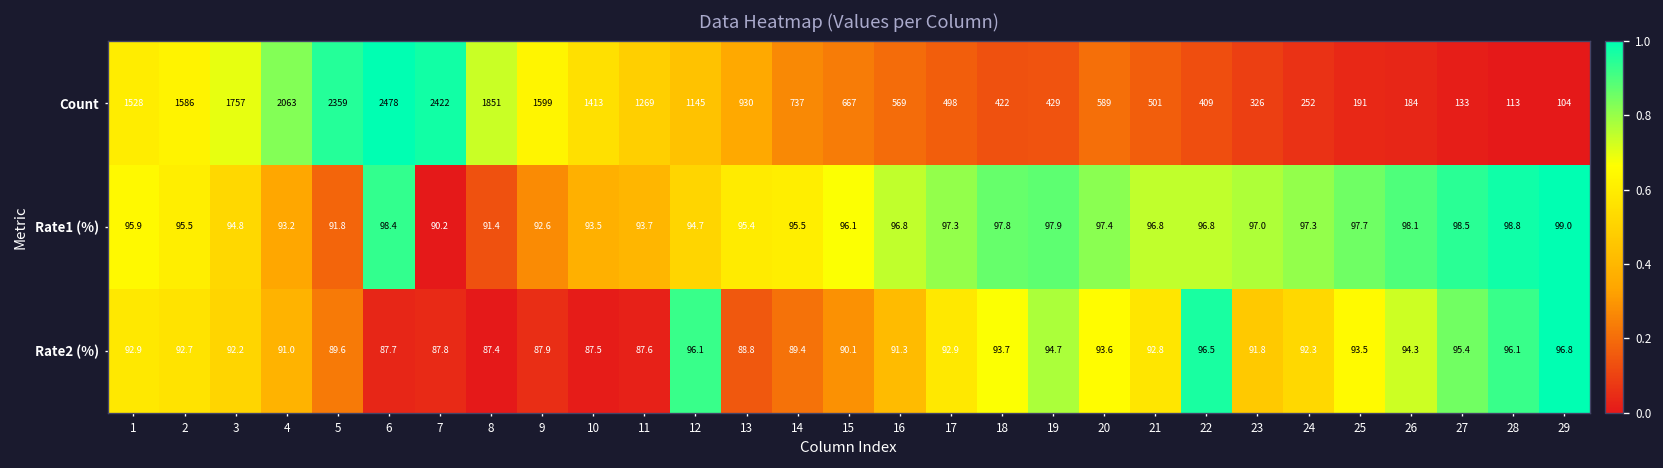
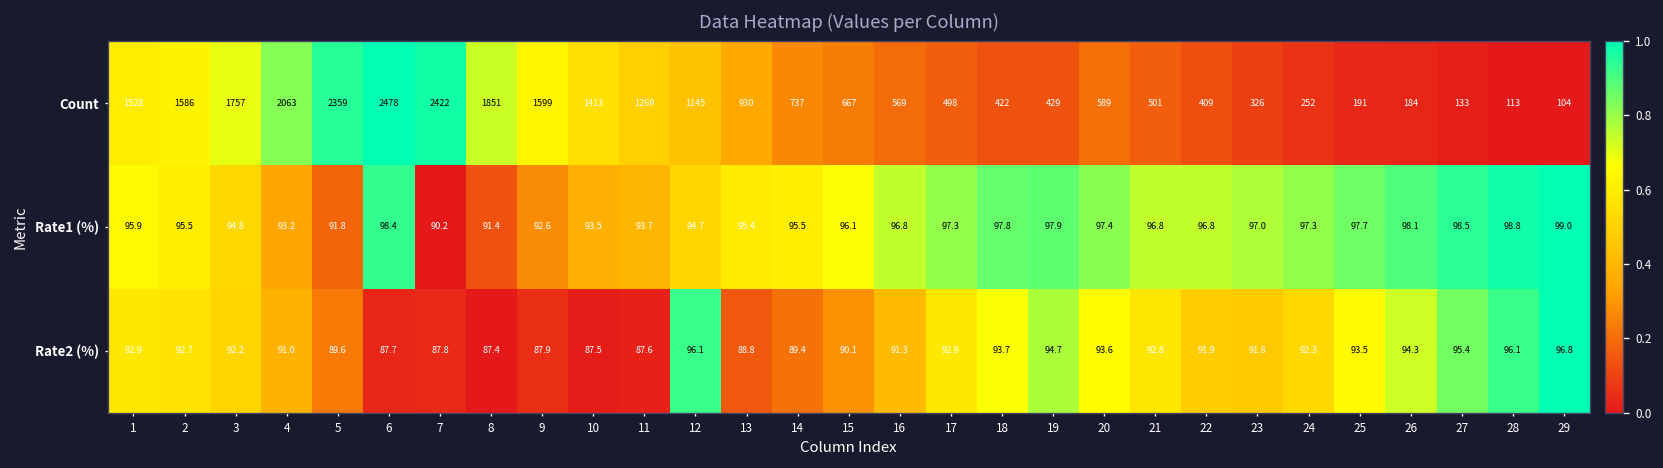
  {
    "Count": {
      "1": 1528,
      "2": 1586,
      "3": 1757,
      "4": 2063,
      "5": 2359,
      "6": 2478,
      "7": 2422,
      "8": 1851,
      "9": 1599,
      "10": 1413,
      "11": 1269,
      "12": 1145,
      "13": 930,
      "14": 737,
      "15": 667,
      "16": 569,
      "17": 498,
      "18": 422,
      "19": 429,
      "20": 589,
      "21": 501,
      "22": 409,
      "23": 326,
      "24": 252,
      "25": 191,
      "26": 184,
      "27": 133,
      "28": 113,
      "29": 104
    },
    "Rate1 (%)": {
      "1": 95.9,
      "2": 95.5,
      "3": 94.8,
      "4": 93.2,
      "5": 91.8,
      "6": 98.4,
      "7": 90.2,
      "8": 91.4,
      "9": 92.6,
      "10": 93.5,
      "11": 93.7,
      "12": 94.7,
      "13": 95.4,
      "14": 95.5,
      "15": 96.1,
      "16": 96.8,
      "17": 97.3,
      "18": 97.8,
      "19": 97.9,
      "20": 97.4,
      "21": 96.8,
      "22": 96.8,
      "23": 97.0,
      "24": 97.3,
      "25": 97.7,
      "26": 98.1,
      "27": 98.5,
      "28": 98.8,
      "29": 99.0
    },
    "Rate2 (%)": {
      "1": 92.9,
      "2": 92.7,
      "3": 92.2,
      "4": 91.0,
      "5": 89.6,
      "6": 87.7,
      "7": 87.8,
      "8": 87.4,
      "9": 87.9,
      "10": 87.5,
      "11": 87.6,
      "12": 96.1,
      "13": 88.8,
      "14": 89.4,
      "15": 90.1,
      "16": 91.3,
      "17": 92.9,
      "18": 93.7,
      "19": 94.7,
      "20": 93.6,
      "21": 92.8,
-     "22": 96.5,
+     "22": 91.9,
      "23": 91.8,
      "24": 92.3,
      "25": 93.5,
      "26": 94.3,
      "27": 95.4,
      "28": 96.1,
      "29": 96.8
    }
  }
